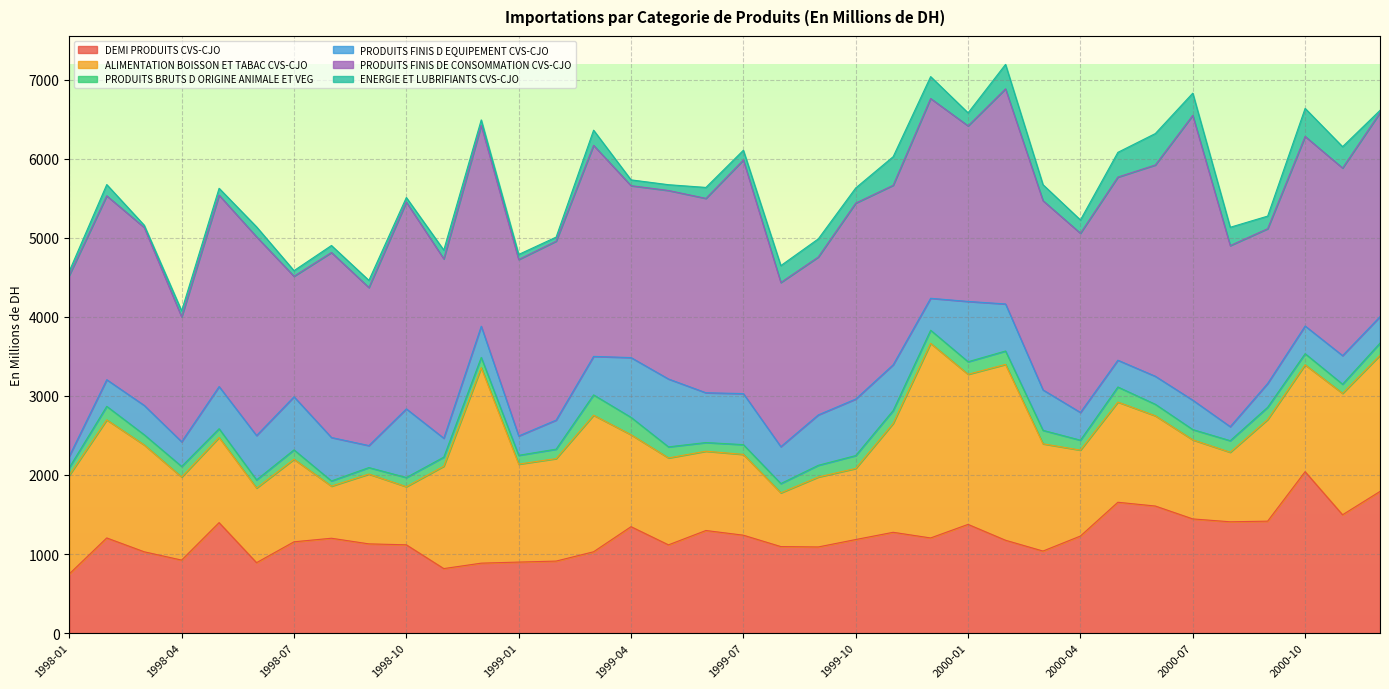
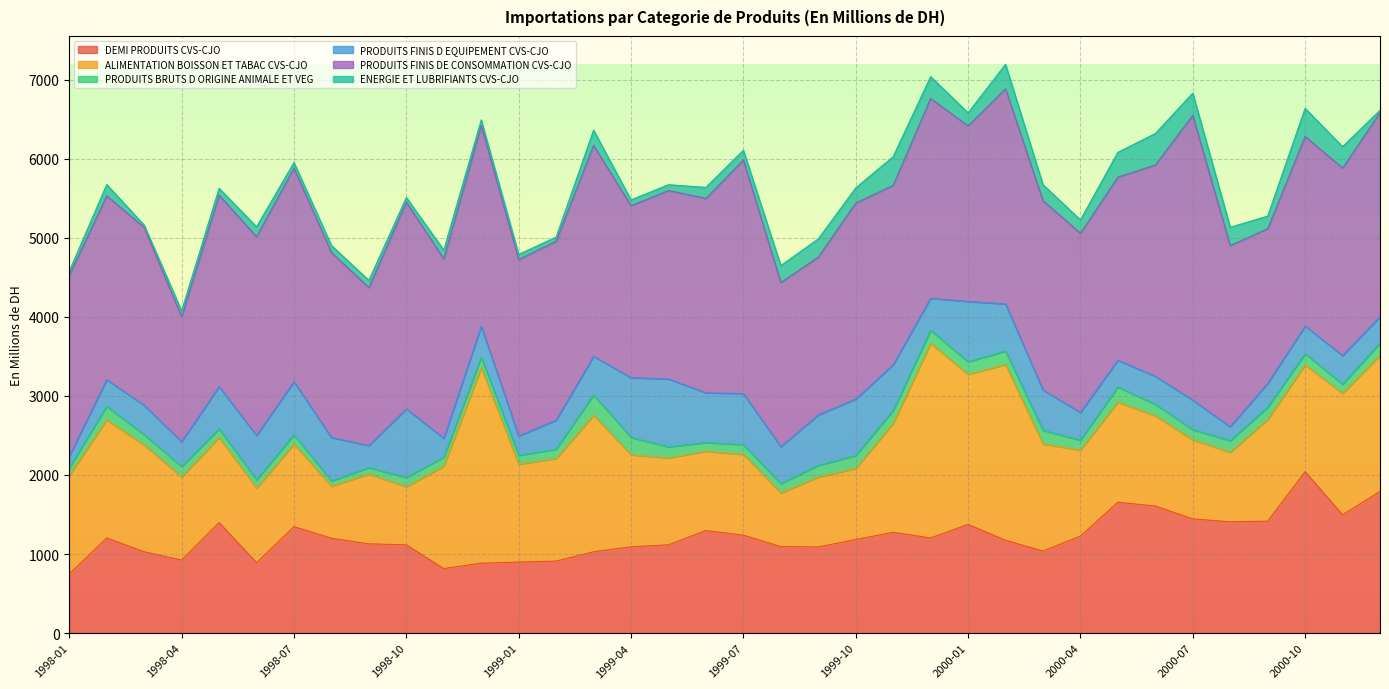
  {
    "DEMI PRODUITS CVS-CJO": {
      "1998-01": 700,
      "1998-04": 900,
-     "1998-07": 1200,
+     "1998-07": 1300,
      "1998-10": 1100,
      "1999-01": 900,
-     "1999-04": 1300,
+     "1999-04": 1100,
      "1999-07": 1200,
      "1999-10": 1200,
      "2000-01": 1400,
      "2000-04": 1200,
      "2000-07": 1400,
      "2000-10": 2000
    },
    "ALIMENTATION BOISSON ET TABAC CVS-CJO": {
      "1998-01": 1200,
      "1998-04": 1100,
      "1998-07": 1000,
      "1998-10": 700,
      "1999-01": 1200,
      "1999-04": 1200,
      "1999-07": 1000,
      "1999-10": 900,
      "2000-01": 1900,
      "2000-04": 1100,
      "2000-07": 1000,
      "2000-10": 1400
    },
    "PRODUITS FINIS D EQUIPEMENT CVS-CJO": {
      "1998-01": 100,
      "1998-04": 300,
      "1998-07": 700,
      "1998-10": 900,
      "1999-01": 200,
      "1999-04": 800,
      "1999-07": 600,
      "1999-10": 700,
      "2000-01": 800,
      "2000-04": 400,
      "2000-07": 400,
      "2000-10": 400
    },
    "PRODUITS FINIS DE CONSOMMATION CVS-CJO": {
      "1998-01": 2300,
      "1998-04": 1600,
-     "1998-07": 1500,
+     "1998-07": 2700,
      "1998-10": 2600,
      "1999-01": 2200,
      "1999-04": 2200,
      "1999-07": 3000,
      "1999-10": 2500,
      "2000-01": 2200,
      "2000-04": 2300,
      "2000-07": 3600,
      "2000-10": 2400
    }
  }
